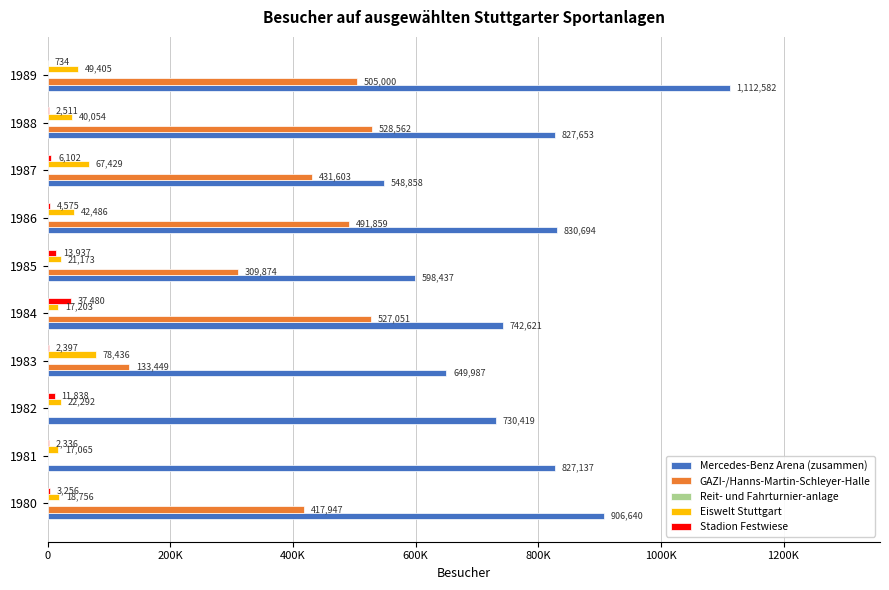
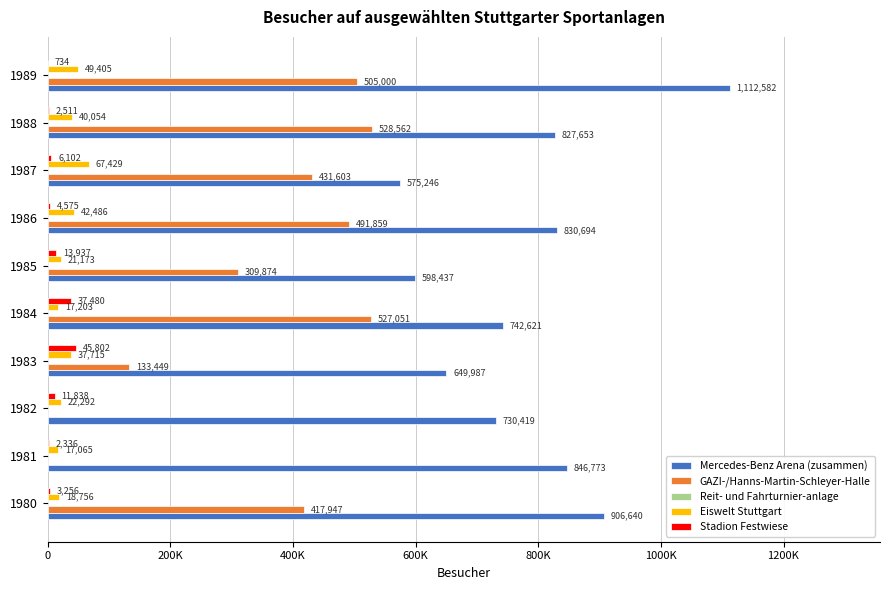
  {
    "Mercedes-Benz Arena (zusammen)": {
      "1989": "1,112,582",
      "1988": "827,653",
-     "1987": "548,858",
+     "1987": "575,246",
      "1986": "830,694",
      "1985": "598,437",
      "1984": "742,621",
      "1983": "649,987",
      "1982": "730,419",
-     "1981": "827,137",
+     "1981": "846,773",
      "1980": "906,640"
    },
    "GAZI-/Hanns-Martin-Schleyer-Halle": {
      "1989": "505,000",
      "1988": "528,562",
      "1987": "431,603",
      "1986": "491,859",
      "1985": "309,874",
      "1984": "527,051",
      "1983": "133,449",
      "1980": "417,947"
    },
    "Reit- und Fahrturnier-anlage": {
      "1989": "0",
      "1988": "0",
      "1987": "0",
      "1986": "0",
      "1985": "0",
      "1984": "0",
      "1983": "0",
      "1982": "0",
      "1981": "0",
      "1980": "0"
    },
    "Eiswelt Stuttgart": {
      "1989": "49,405",
      "1988": "40,054",
      "1987": "67,429",
      "1986": "42,486",
-     "1983": "78,436"
+     "1983": "37,715"
    },
    "Stadion Festwiese": {
      "1989": "734",
      "1988": "2,511",
      "1987": "6,102",
      "1986": "4,575",
-     "1983": "2,397"
+     "1983": "45,802"
    }
  }
